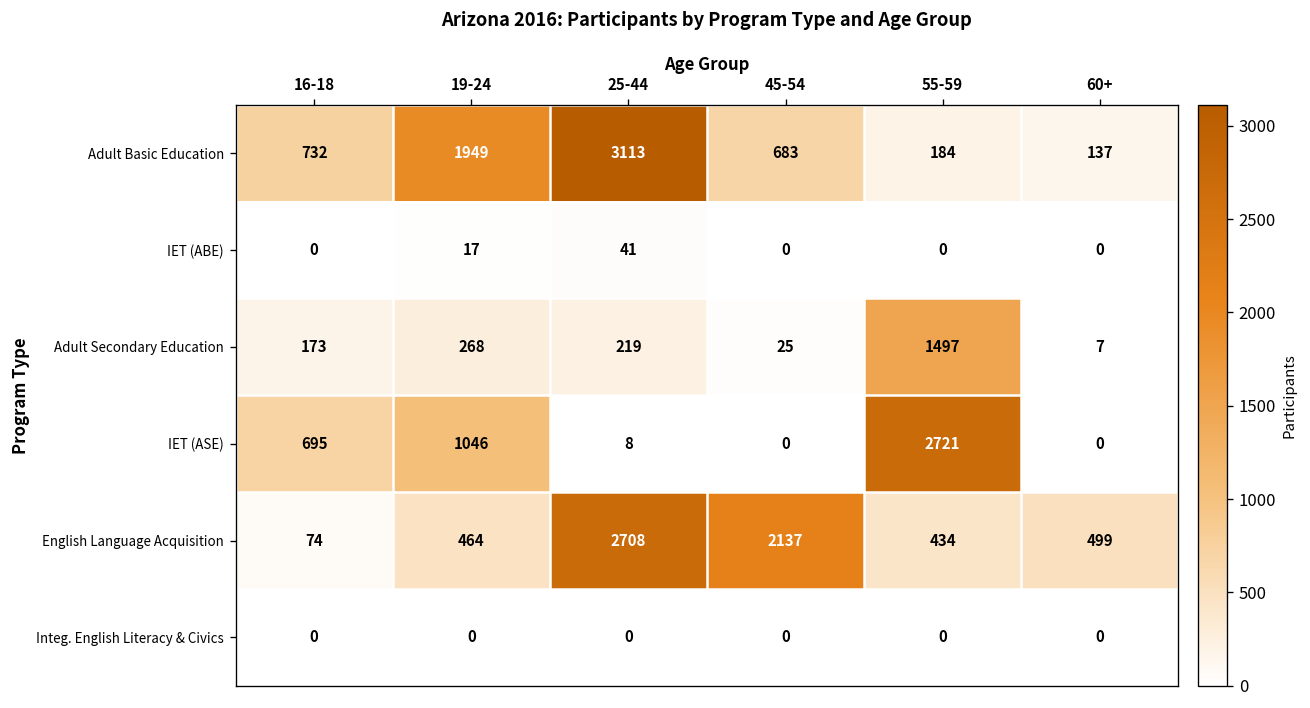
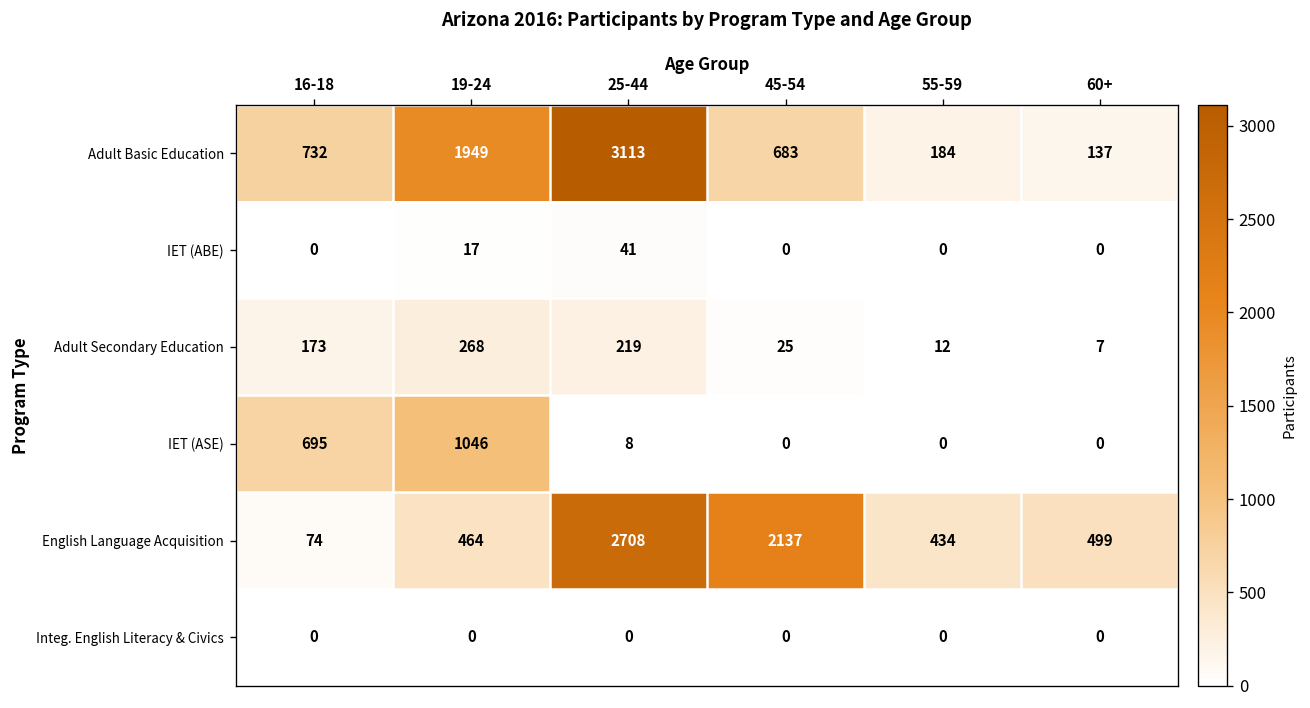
  {
    "Adult Basic Education": {
      "16-18": 732,
      "19-24": 1949,
      "25-44": 3113,
      "45-54": 683,
      "55-59": 184,
      "60+": 137
    },
    "IET (ABE)": {
      "16-18": 0,
      "19-24": 17,
      "25-44": 41,
      "45-54": 0,
      "55-59": 0,
      "60+": 0
    },
    "Adult Secondary Education": {
      "16-18": 173,
      "19-24": 268,
      "25-44": 219,
      "45-54": 25,
-     "55-59": 1497,
+     "55-59": 12,
      "60+": 7
    },
    "IET (ASE)": {
      "16-18": 695,
      "19-24": 1046,
      "25-44": 8,
      "45-54": 0,
-     "55-59": 2721,
+     "55-59": 0,
      "60+": 0
    },
    "English Language Acquisition": {
      "16-18": 74,
      "19-24": 464,
      "25-44": 2708,
      "45-54": 2137,
      "55-59": 434,
      "60+": 499
    },
    "Integ. English Literacy & Civics": {
      "16-18": 0,
      "19-24": 0,
      "25-44": 0,
      "45-54": 0,
      "55-59": 0,
      "60+": 0
    }
  }
